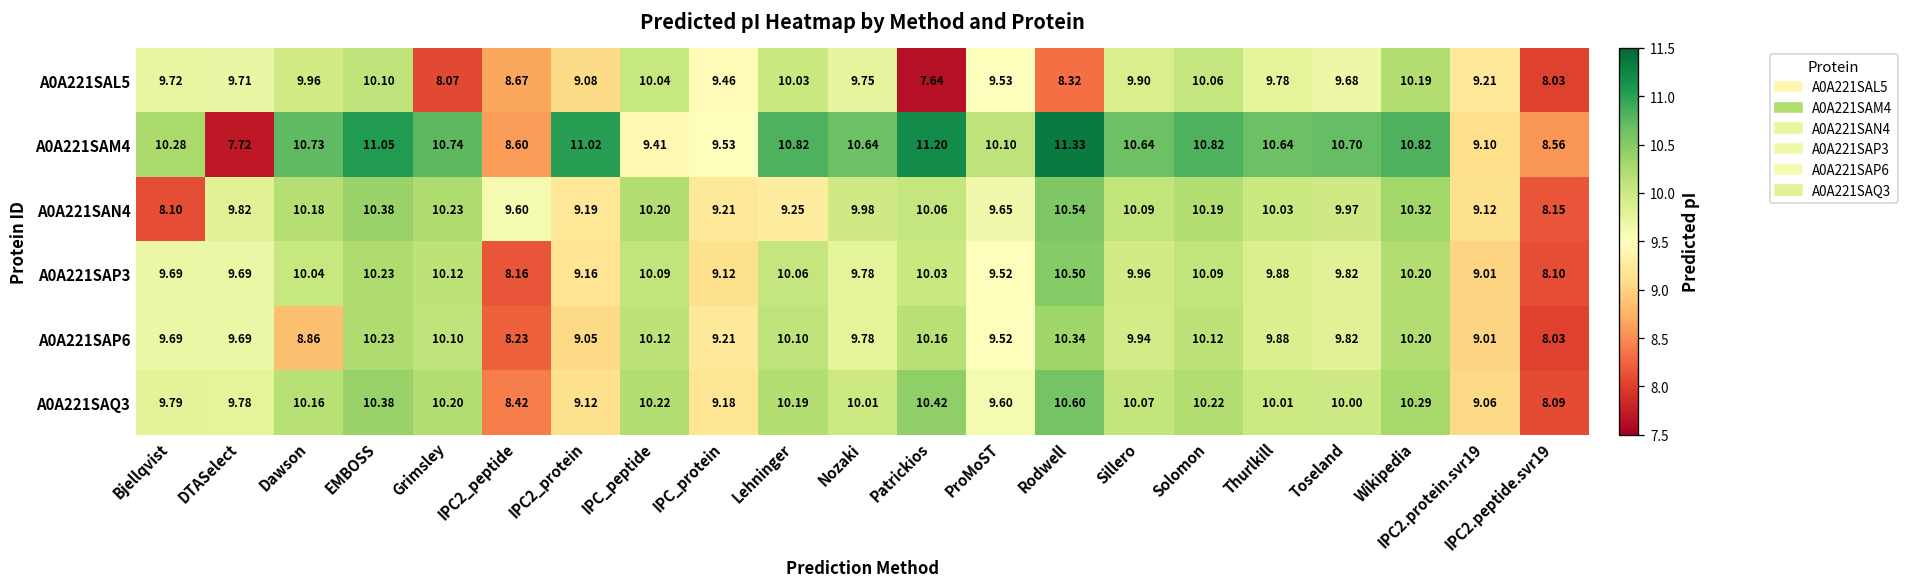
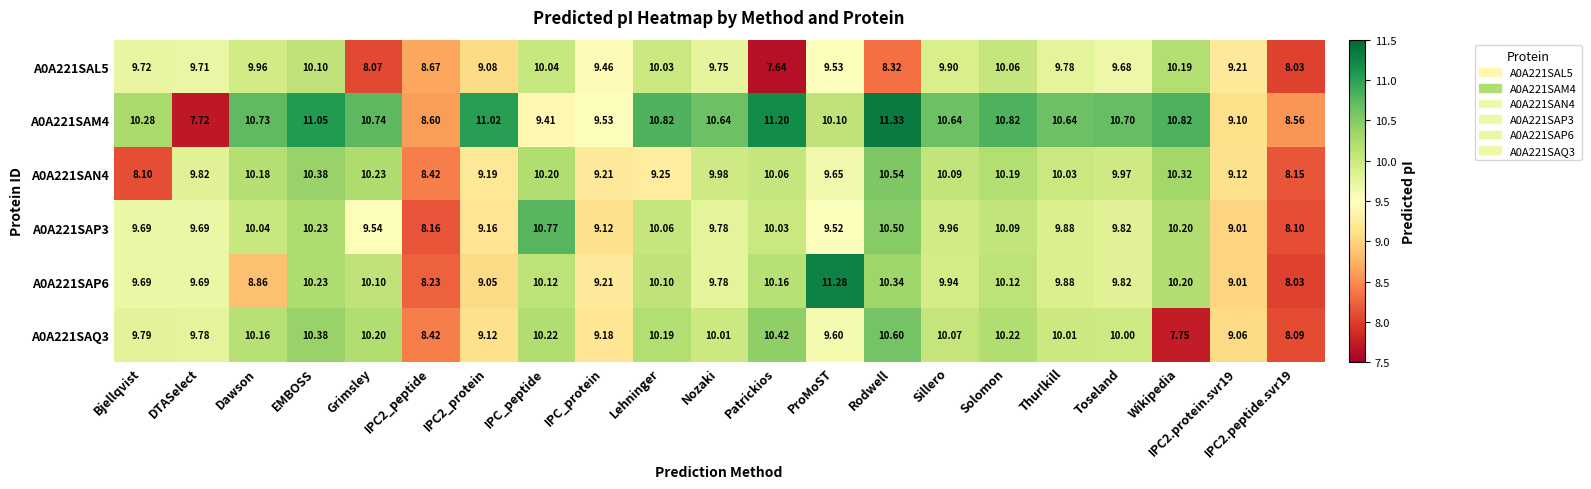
  {
    "A0A221SAL5": {
      "Bjellqvist": 9.72,
      "DTASelect": 9.71,
      "Dawson": 9.96,
      "EMBOSS": 10.10,
      "Grimsley": 8.07,
      "IPC2_peptide": 8.67,
      "IPC2_protein": 9.08,
      "IPC_peptide": 10.04,
      "IPC_protein": 9.46,
      "Lehninger": 10.03,
      "Nozaki": 9.75,
      "Patrickios": 7.64,
      "ProMoST": 9.53,
      "Rodwell": 8.32,
      "Sillero": 9.90,
      "Solomon": 10.06,
      "Thurlkill": 9.78,
      "Toseland": 9.68,
      "Wikipedia": 10.19,
      "IPC2.protein.svr19": 9.21,
      "IPC2.peptide.svr19": 8.03
    },
    "A0A221SAM4": {
      "Bjellqvist": 10.28,
      "DTASelect": 7.72,
      "Dawson": 10.73,
      "EMBOSS": 11.05,
      "Grimsley": 10.74,
      "IPC2_peptide": 8.60,
      "IPC2_protein": 11.02,
      "IPC_peptide": 9.41,
      "IPC_protein": 9.53,
      "Lehninger": 10.82,
      "Nozaki": 10.64,
      "Patrickios": 11.20,
      "ProMoST": 10.10,
      "Rodwell": 11.33,
      "Sillero": 10.64,
      "Solomon": 10.82,
      "Thurlkill": 10.64,
      "Toseland": 10.70,
      "Wikipedia": 10.82,
      "IPC2.protein.svr19": 9.10,
      "IPC2.peptide.svr19": 8.56
    },
    "A0A221SAN4": {
      "Bjellqvist": 8.10,
      "DTASelect": 9.82,
      "Dawson": 10.18,
      "EMBOSS": 10.38,
      "Grimsley": 10.23,
-     "IPC2_peptide": 9.60,
+     "IPC2_peptide": 8.42,
      "IPC2_protein": 9.19,
      "IPC_peptide": 10.20,
      "IPC_protein": 9.21,
      "Lehninger": 9.25,
      "Nozaki": 9.98,
      "Patrickios": 10.06,
      "ProMoST": 9.65,
      "Rodwell": 10.54,
      "Sillero": 10.09,
      "Solomon": 10.19,
      "Thurlkill": 10.03,
      "Toseland": 9.97,
      "Wikipedia": 10.32,
      "IPC2.protein.svr19": 9.12,
      "IPC2.peptide.svr19": 8.15
    },
    "A0A221SAP3": {
      "Bjellqvist": 9.69,
      "DTASelect": 9.69,
      "Dawson": 10.04,
      "EMBOSS": 10.23,
-     "Grimsley": 10.12,
+     "Grimsley": 9.54,
      "IPC2_peptide": 8.16,
      "IPC2_protein": 9.16,
-     "IPC_peptide": 10.09,
+     "IPC_peptide": 10.77,
      "IPC_protein": 9.12,
      "Lehninger": 10.06,
      "Nozaki": 9.78,
      "Patrickios": 10.03,
      "ProMoST": 9.52,
      "Rodwell": 10.50,
      "Sillero": 9.96,
      "Solomon": 10.09,
      "Thurlkill": 9.88,
      "Toseland": 9.82,
      "Wikipedia": 10.20,
      "IPC2.protein.svr19": 9.01,
      "IPC2.peptide.svr19": 8.10
    },
    "A0A221SAP6": {
      "Bjellqvist": 9.69,
      "DTASelect": 9.69,
      "Dawson": 8.86,
      "EMBOSS": 10.23,
      "Grimsley": 10.10,
      "IPC2_peptide": 8.23,
      "IPC2_protein": 9.05,
      "IPC_peptide": 10.12,
      "IPC_protein": 9.21,
      "Lehninger": 10.10,
      "Nozaki": 9.78,
      "Patrickios": 10.16,
-     "ProMoST": 9.52,
+     "ProMoST": 11.28,
      "Rodwell": 10.34,
      "Sillero": 9.94,
      "Solomon": 10.12,
      "Thurlkill": 9.88,
      "Toseland": 9.82,
      "Wikipedia": 10.20,
      "IPC2.protein.svr19": 9.01,
      "IPC2.peptide.svr19": 8.03
    },
    "A0A221SAQ3": {
      "Bjellqvist": 9.79,
      "DTASelect": 9.78,
      "Dawson": 10.16,
      "EMBOSS": 10.38,
      "Grimsley": 10.20,
      "IPC2_peptide": 8.42,
      "IPC2_protein": 9.12,
      "IPC_peptide": 10.22,
      "IPC_protein": 9.18,
      "Lehninger": 10.19,
      "Nozaki": 10.01,
      "Patrickios": 10.42,
      "ProMoST": 9.60,
      "Rodwell": 10.60,
      "Sillero": 10.07,
      "Solomon": 10.22,
      "Thurlkill": 10.01,
      "Toseland": 10.00,
-     "Wikipedia": 10.29,
+     "Wikipedia": 7.75,
      "IPC2.protein.svr19": 9.06,
      "IPC2.peptide.svr19": 8.09
    }
  }
